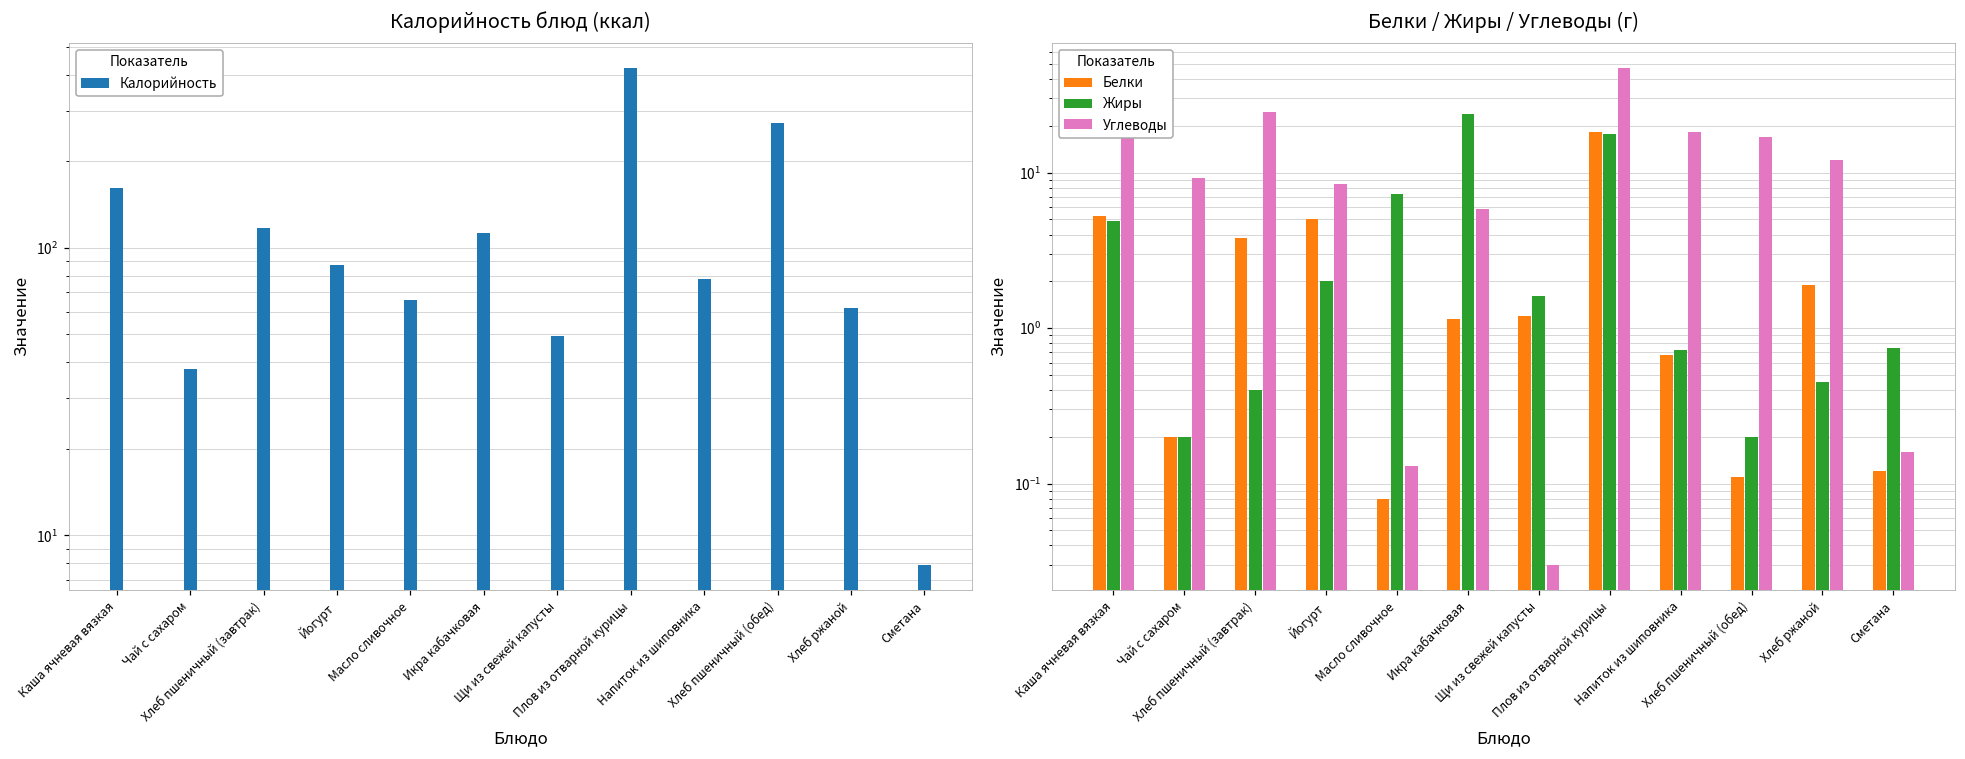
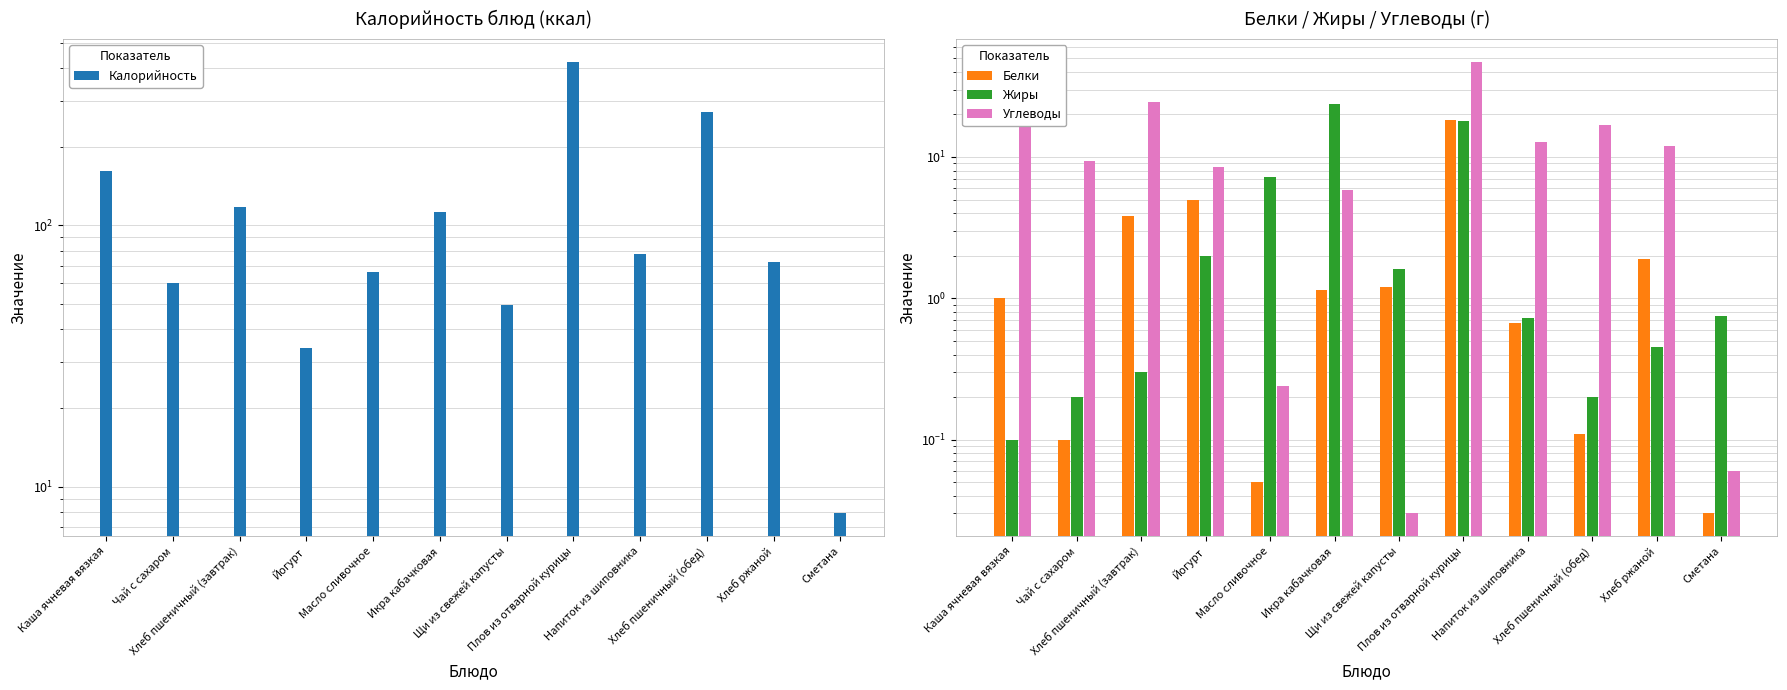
  {
    "Калорийность блюд (ккал)": {
      "Каша ячневая вязкая": 160,
-     "Чай с сахаром": 38,
+     "Чай с сахаром": 60,
      "Хлеб пшеничный (завтрак)": 120,
-     "Йогурт": 87,
+     "Йогурт": 34,
      "Масло сливочное": 66,
      "Икра кабачковая": 112,
      "Щи из свежей капусты": 49,
      "Плов из отварной курицы": 420,
      "Напиток из шиповника": 78,
      "Хлеб пшеничный (обед)": 270,
-     "Хлеб ржаной": 62,
+     "Хлеб ржаной": 73,
      "Сметана": 8
    },
    "Белки / Жиры / Углеводы (г)": {
      "Белки": {
-       "Каша ячневая вязкая": 5.3,
-       "Чай с сахаром": 0.2,
+       "Каша ячневая вязкая": 1.0,
+       "Чай с сахаром": 0.1,
        "Хлеб пшеничный (завтрак)": 3.8,
        "Йогурт": 5.0,
-       "Масло сливочное": 0.08,
+       "Масло сливочное": 0.05,
        "Икра кабачковая": 1.1,
        "Щи из свежей капусты": 1.2,
        "Плов из отварной курицы": 18,
        "Напиток из шиповника": 0.7,
        "Хлеб пшеничный (обед)": 0.11,
        "Хлеб ржаной": 1.9,
-       "Сметана": 0.12
+       "Сметана": 0.03
      },
      "Жиры": {
-       "Каша ячневая вязкая": 4.9,
+       "Каша ячневая вязкая": 0.1,
        "Чай с сахаром": 0.2,
-       "Хлеб пшеничный (завтрак)": 0.4,
+       "Хлеб пшеничный (завтрак)": 0.3,
        "Йогурт": 2.0,
        "Масло сливочное": 7,
        "Икра кабачковая": 24,
        "Щи из свежей капусты": 1.6,
        "Плов из отварной курицы": 18,
        "Напиток из шиповника": 0.7,
        "Хлеб пшеничный (обед)": 0.2,
        "Хлеб ржаной": 0.45,
        "Сметана": 0.8
      },
      "Углеводы": {
        "Чай с сахаром": 9,
        "Хлеб пшеничный (завтрак)": 25,
        "Йогурт": 9,
-       "Масло сливочное": 0.13,
+       "Масло сливочное": 0.24,
        "Икра кабачковая": 5.8,
        "Щи из свежей капусты": 0.03,
        "Плов из отварной курицы": 47,
-       "Напиток из шиповника": 18,
+       "Напиток из шиповника": 13,
        "Хлеб пшеничный (обед)": 17,
        "Хлеб ржаной": 12,
-       "Сметана": 0.16
+       "Сметана": 0.06
      }
    }
  }
